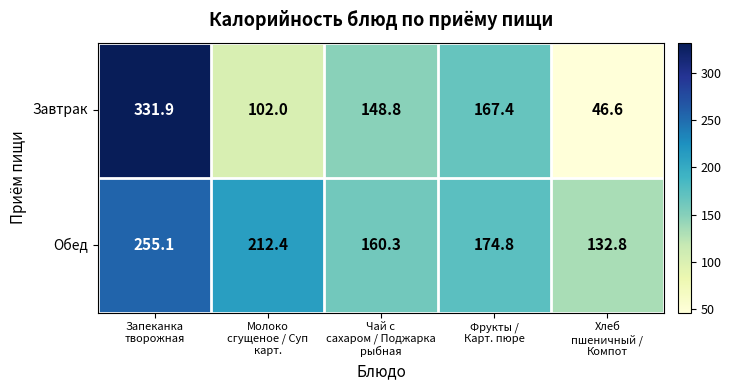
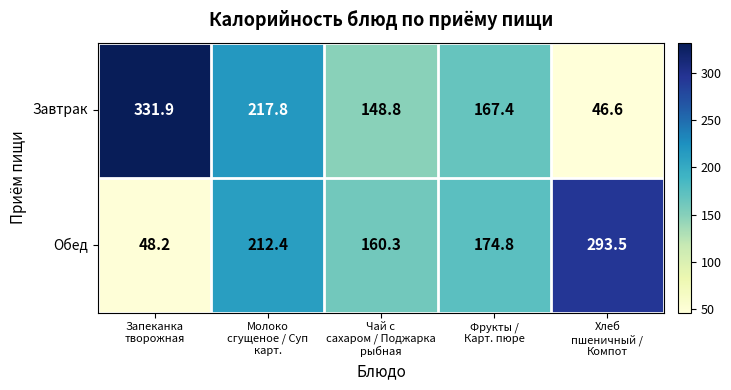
  {
    "Завтрак": {
      "Запеканка творожная": 331.9,
-     "Молоко сгущеное / Суп карт.": 102.0,
+     "Молоко сгущеное / Суп карт.": 217.8,
      "Чай с сахаром / Поджарка рыбная": 148.8,
      "Фрукты / Карт. пюре": 167.4,
      "Хлеб пшеничный / Компот": 46.6
    },
    "Обед": {
-     "Запеканка творожная": 255.1,
+     "Запеканка творожная": 48.2,
      "Молоко сгущеное / Суп карт.": 212.4,
      "Чай с сахаром / Поджарка рыбная": 160.3,
      "Фрукты / Карт. пюре": 174.8,
-     "Хлеб пшеничный / Компот": 132.8
+     "Хлеб пшеничный / Компот": 293.5
    }
  }
